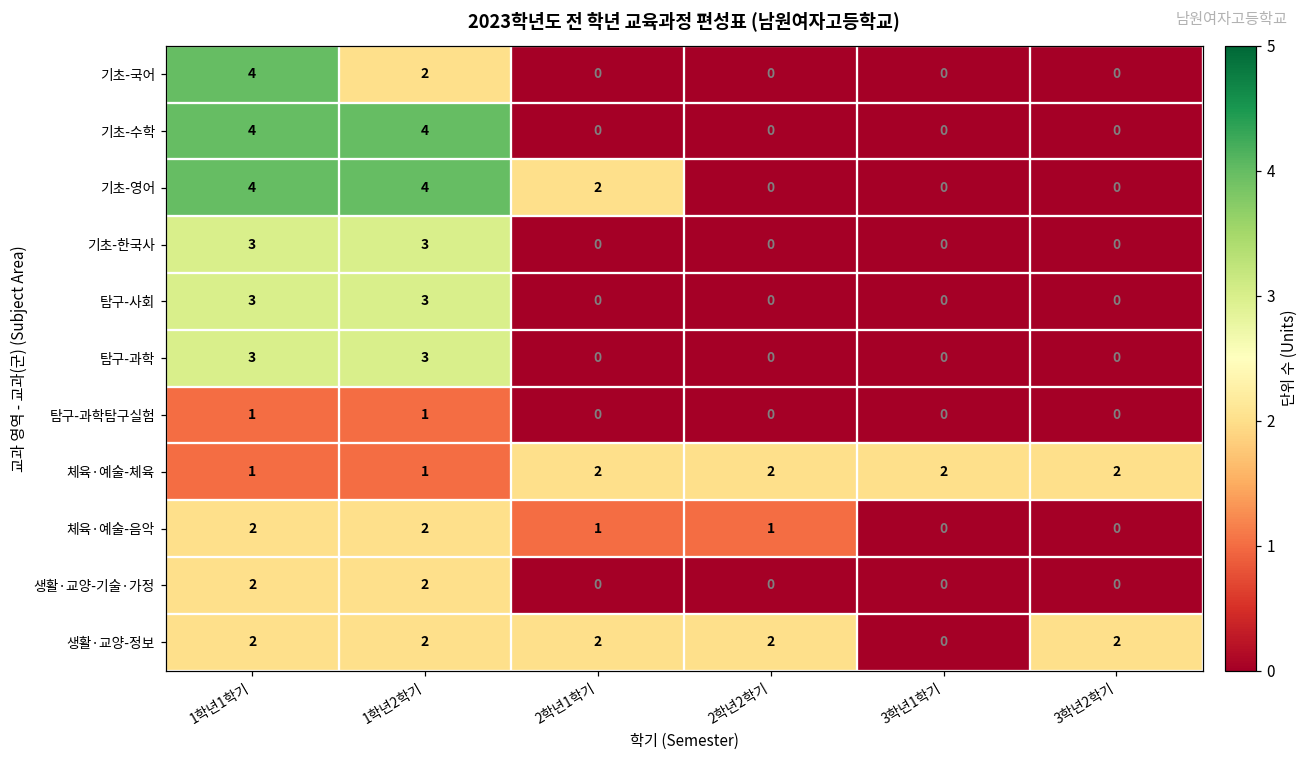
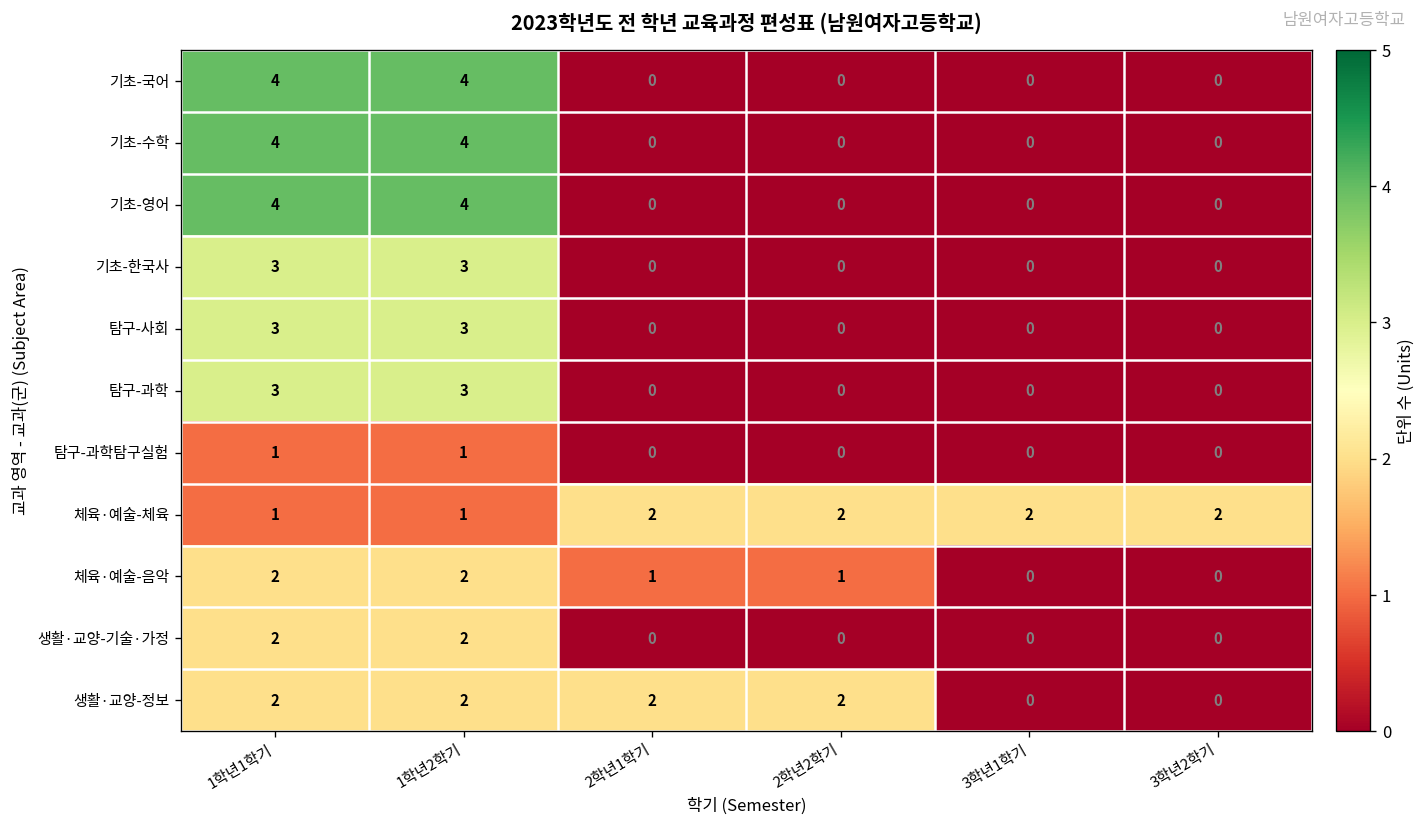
  {
    "기초-국어": {
      "1학년1학기": 4,
-     "1학년2학기": 2,
+     "1학년2학기": 4,
      "2학년1학기": 0,
      "2학년2학기": 0,
      "3학년1학기": 0,
      "3학년2학기": 0
    },
    "기초-수학": {
      "1학년1학기": 4,
      "1학년2학기": 4,
      "2학년1학기": 0,
      "2학년2학기": 0,
      "3학년1학기": 0,
      "3학년2학기": 0
    },
    "기초-영어": {
      "1학년1학기": 4,
      "1학년2학기": 4,
-     "2학년1학기": 2,
+     "2학년1학기": 0,
      "2학년2학기": 0,
      "3학년1학기": 0,
      "3학년2학기": 0
    },
    "기초-한국사": {
      "1학년1학기": 3,
      "1학년2학기": 3,
      "2학년1학기": 0,
      "2학년2학기": 0,
      "3학년1학기": 0,
      "3학년2학기": 0
    },
    "탐구-사회": {
      "1학년1학기": 3,
      "1학년2학기": 3,
      "2학년1학기": 0,
      "2학년2학기": 0,
      "3학년1학기": 0,
      "3학년2학기": 0
    },
    "탐구-과학": {
      "1학년1학기": 3,
      "1학년2학기": 3,
      "2학년1학기": 0,
      "2학년2학기": 0,
      "3학년1학기": 0,
      "3학년2학기": 0
    },
    "탐구-과학탐구실험": {
      "1학년1학기": 1,
      "1학년2학기": 1,
      "2학년1학기": 0,
      "2학년2학기": 0,
      "3학년1학기": 0,
      "3학년2학기": 0
    },
    "체육·예술-체육": {
      "1학년1학기": 1,
      "1학년2학기": 1,
      "2학년1학기": 2,
      "2학년2학기": 2,
      "3학년1학기": 2,
      "3학년2학기": 2
    },
    "체육·예술-음악": {
      "1학년1학기": 2,
      "1학년2학기": 2,
      "2학년1학기": 1,
      "2학년2학기": 1,
      "3학년1학기": 0,
      "3학년2학기": 0
    },
    "생활·교양-기술·가정": {
      "1학년1학기": 2,
      "1학년2학기": 2,
      "2학년1학기": 0,
      "2학년2학기": 0,
      "3학년1학기": 0,
      "3학년2학기": 0
    },
    "생활·교양-정보": {
      "1학년1학기": 2,
      "1학년2학기": 2,
      "2학년1학기": 2,
      "2학년2학기": 2,
      "3학년1학기": 0,
-     "3학년2학기": 2
+     "3학년2학기": 0
    }
  }
